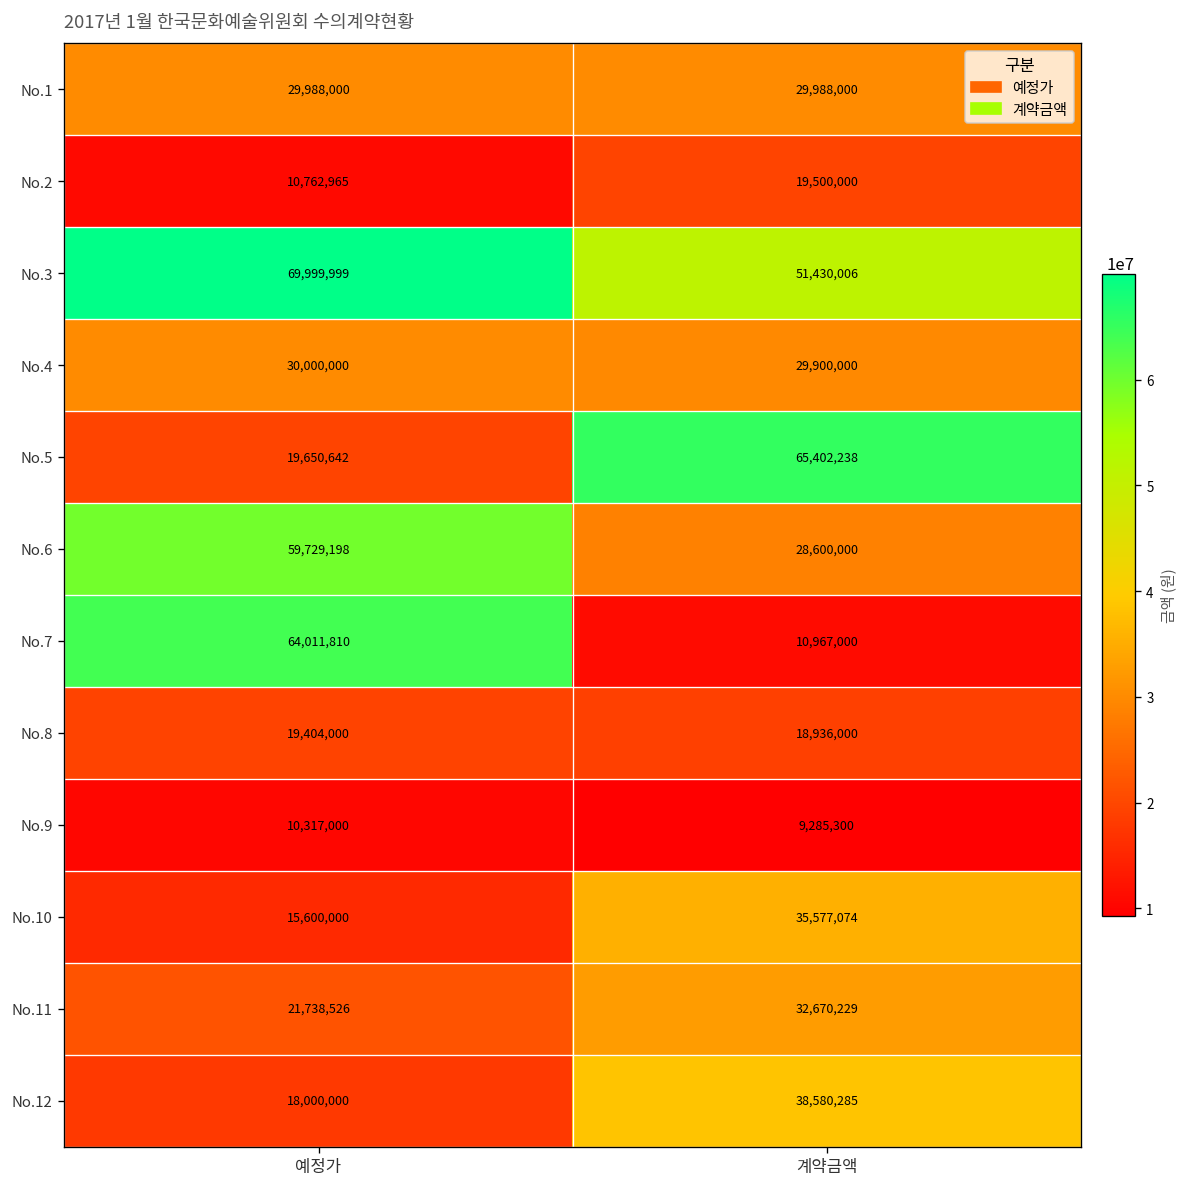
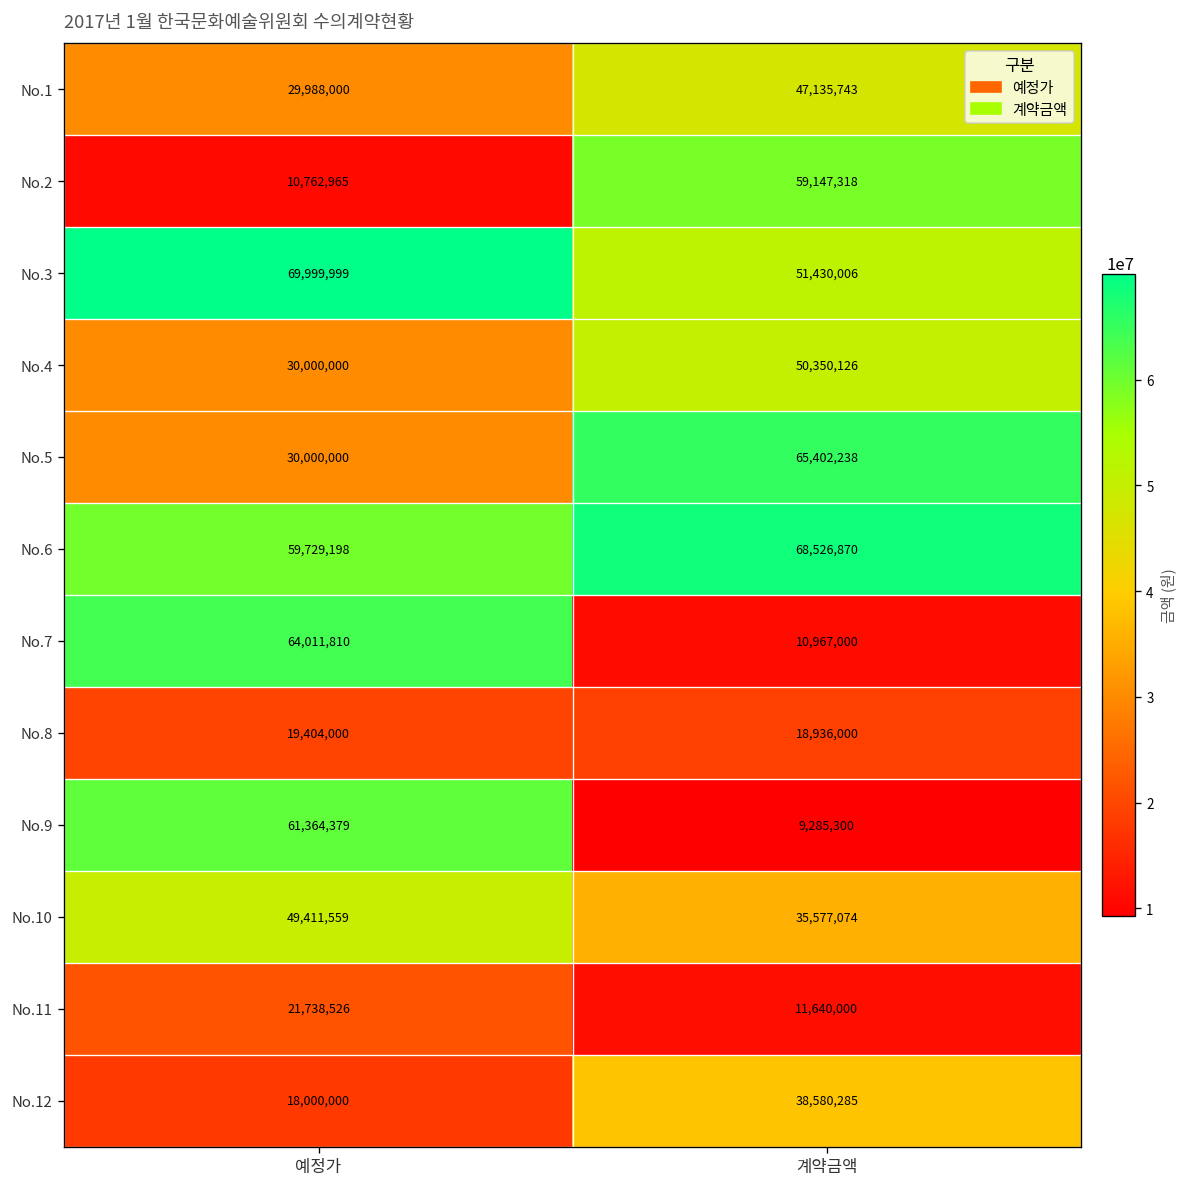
  {
    "No.1": {
      "예정가": "29,988,000",
-     "계약금액": "29,988,000"
+     "계약금액": "47,135,743"
    },
    "No.2": {
      "예정가": "10,762,965",
-     "계약금액": "19,500,000"
+     "계약금액": "59,147,318"
    },
    "No.3": {
      "예정가": "69,999,999",
      "계약금액": "51,430,006"
    },
    "No.4": {
      "예정가": "30,000,000",
-     "계약금액": "29,900,000"
+     "계약금액": "50,350,126"
    },
    "No.5": {
-     "예정가": "19,650,642",
+     "예정가": "30,000,000",
      "계약금액": "65,402,238"
    },
    "No.6": {
      "예정가": "59,729,198",
-     "계약금액": "28,600,000"
+     "계약금액": "68,526,870"
    },
    "No.7": {
      "예정가": "64,011,810",
      "계약금액": "10,967,000"
    },
    "No.8": {
      "예정가": "19,404,000",
      "계약금액": "18,936,000"
    },
    "No.9": {
-     "예정가": "10,317,000",
+     "예정가": "61,364,379",
      "계약금액": "9,285,300"
    },
    "No.10": {
-     "예정가": "15,600,000",
+     "예정가": "49,411,559",
      "계약금액": "35,577,074"
    },
    "No.11": {
      "예정가": "21,738,526",
-     "계약금액": "32,670,229"
+     "계약금액": "11,640,000"
    },
    "No.12": {
      "예정가": "18,000,000",
      "계약금액": "38,580,285"
    }
  }
